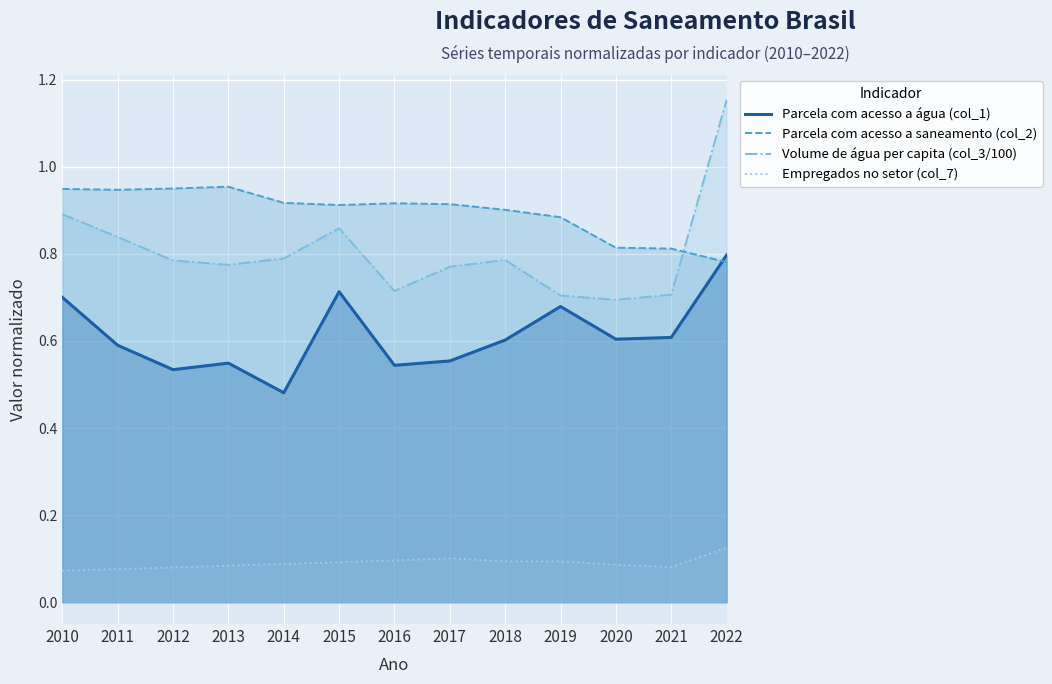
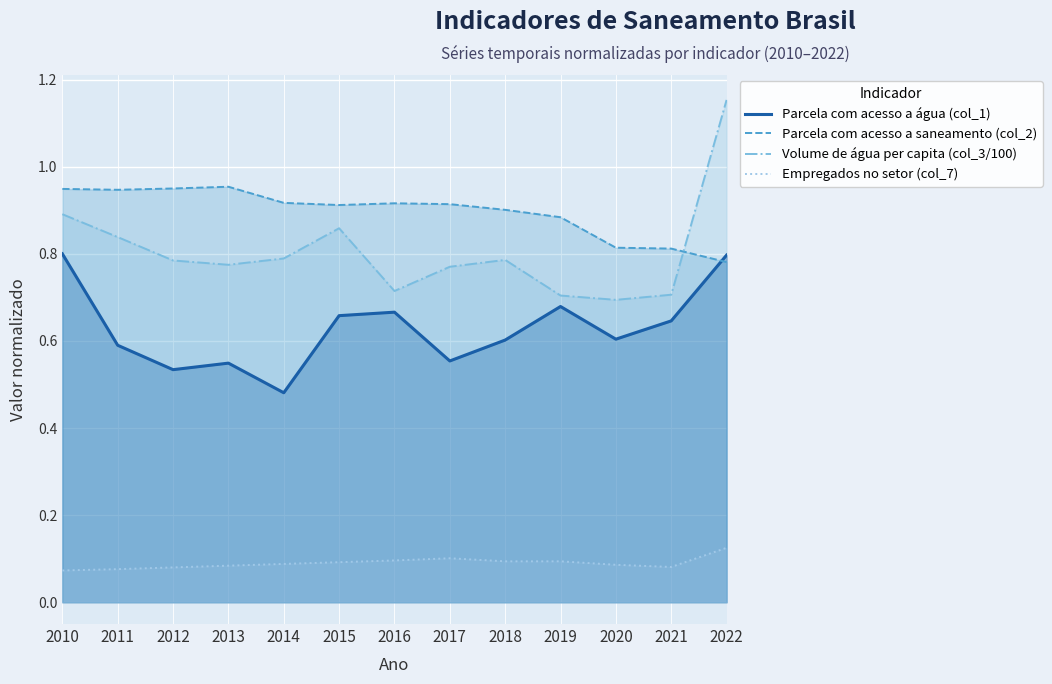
  {
    "Parcela com acesso a água (col_1)": {
-     "2010": 0.7,
+     "2010": 0.8,
      "2011": 0.59,
      "2012": 0.53,
      "2013": 0.55,
      "2014": 0.48,
-     "2015": 0.71,
-     "2016": 0.54,
+     "2015": 0.66,
+     "2016": 0.67,
      "2017": 0.55,
      "2018": 0.60,
      "2019": 0.68,
      "2020": 0.60,
-     "2021": 0.61,
+     "2021": 0.65,
      "2022": 0.80
    }
  }
